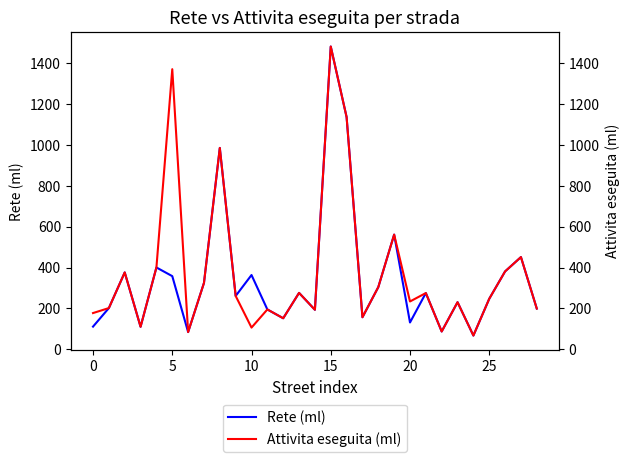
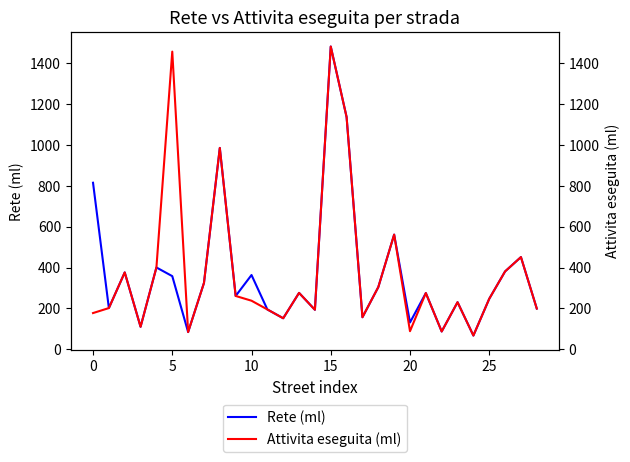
  {
    "Rete (ml)": {
-     "0": 110,
+     "0": 810,
      "5": 360,
      "10": 360,
      "15": 1480,
      "20": 130,
      "25": 250
    },
    "Attivita eseguita (ml)": {
      "0": 180,
-     "5": 1370,
-     "10": 110,
+     "5": 1460,
+     "10": 240,
      "15": 1480,
-     "20": 230,
+     "20": 90,
      "25": 250
    }
  }
